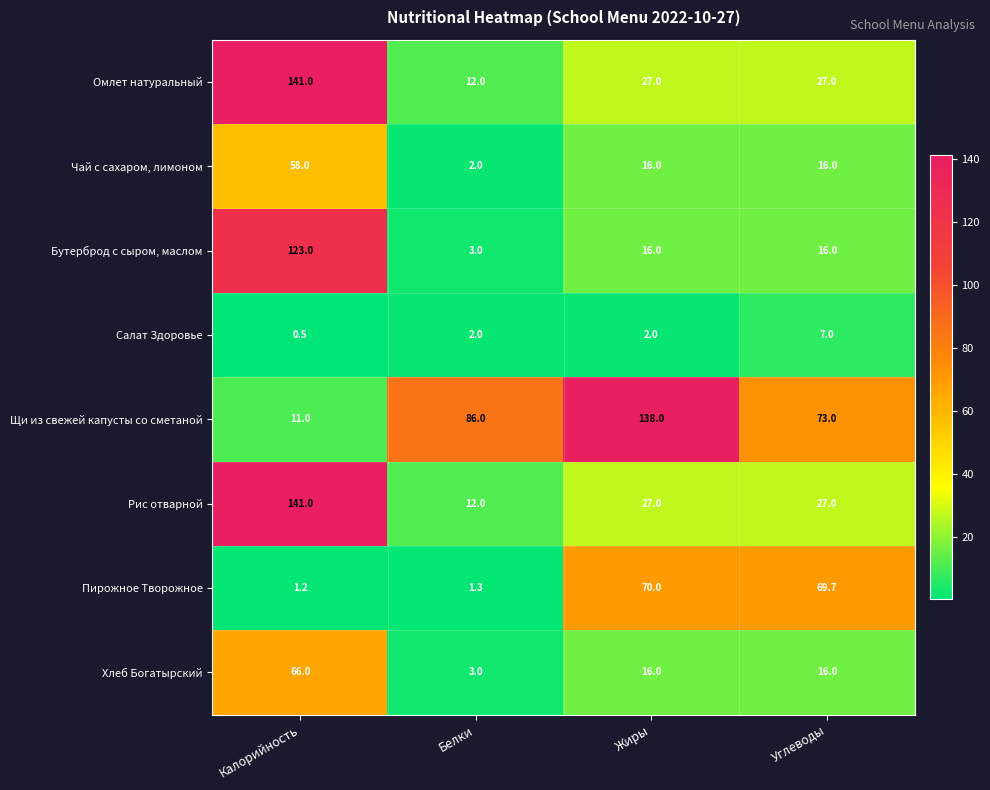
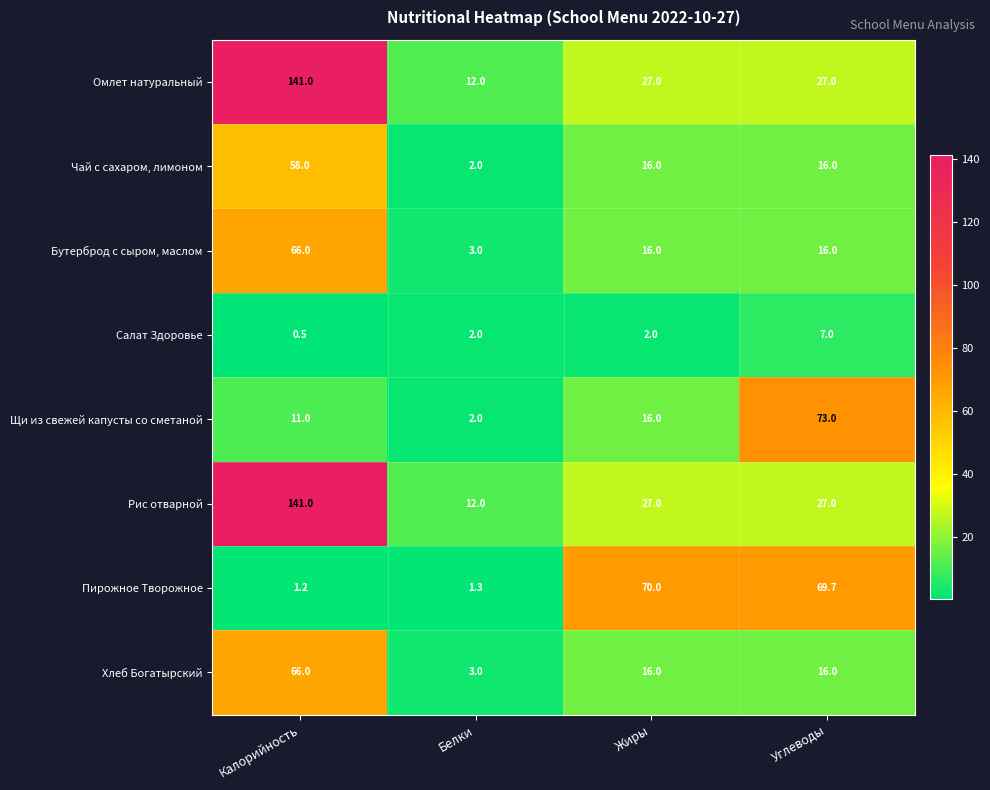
  {
    "Омлет натуральный": {
      "Калорийность": 141.0,
      "Белки": 12.0,
      "Жиры": 27.0,
      "Углеводы": 27.0
    },
    "Чай с сахаром, лимоном": {
      "Калорийность": 58.0,
      "Белки": 2.0,
      "Жиры": 16.0,
      "Углеводы": 16.0
    },
    "Бутерброд с сыром, маслом": {
-     "Калорийность": 123.0,
+     "Калорийность": 66.0,
      "Белки": 3.0,
      "Жиры": 16.0,
      "Углеводы": 16.0
    },
    "Салат Здоровье": {
      "Калорийность": 0.5,
      "Белки": 2.0,
      "Жиры": 2.0,
      "Углеводы": 7.0
    },
    "Щи из свежей капусты со сметаной": {
      "Калорийность": 11.0,
-     "Белки": 86.0,
-     "Жиры": 138.0,
+     "Белки": 2.0,
+     "Жиры": 16.0,
      "Углеводы": 73.0
    },
    "Рис отварной": {
      "Калорийность": 141.0,
      "Белки": 12.0,
      "Жиры": 27.0,
      "Углеводы": 27.0
    },
    "Пирожное Творожное": {
      "Калорийность": 1.2,
      "Белки": 1.3,
      "Жиры": 70.0,
      "Углеводы": 69.7
    },
    "Хлеб Богатырский": {
      "Калорийность": 66.0,
      "Белки": 3.0,
      "Жиры": 16.0,
      "Углеводы": 16.0
    }
  }
